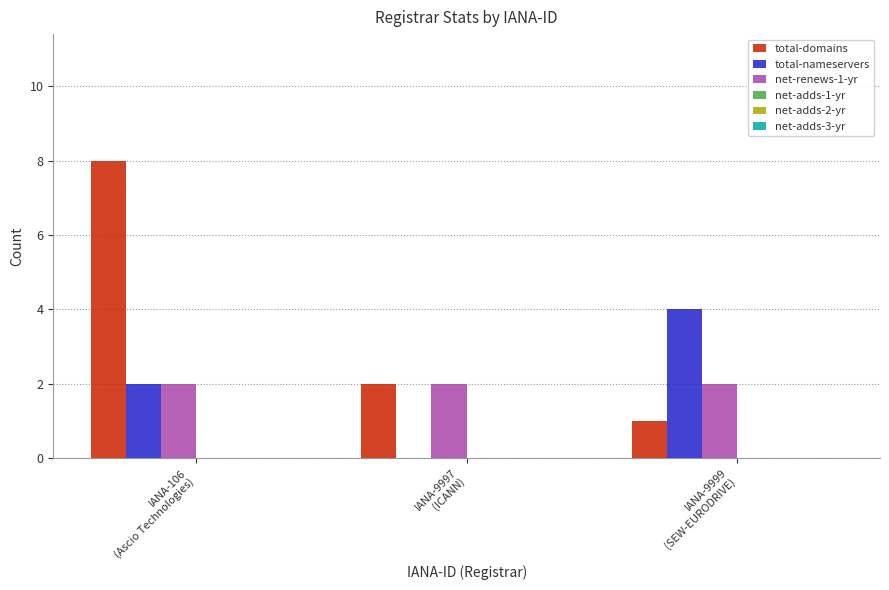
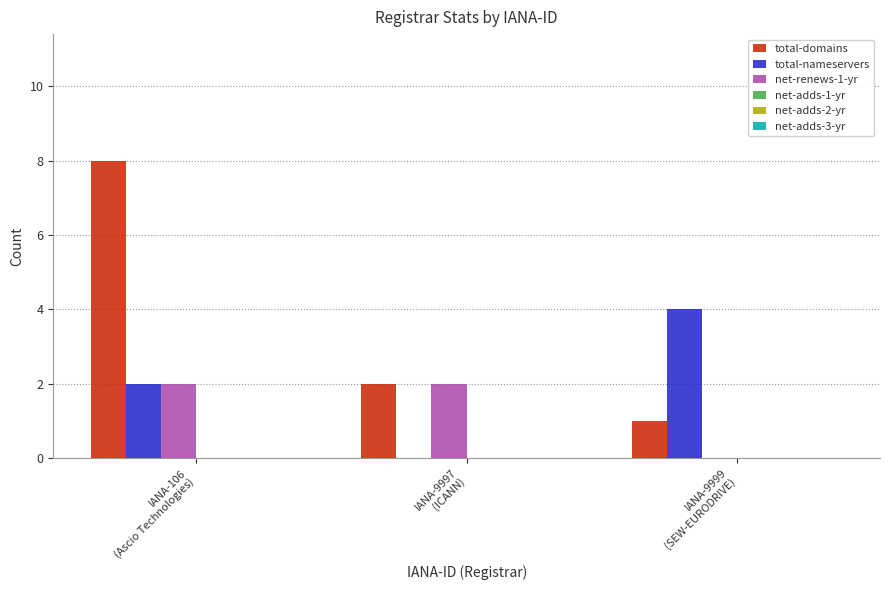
  {
    "total-domains": {
      "IANA-106 (Ascio Technologies)": 8,
      "IANA-9997 (ICANN)": 2,
      "IANA-9999 (SEW-EURODRIVE)": 1
    },
    "total-nameservers": {
      "IANA-106 (Ascio Technologies)": 2,
      "IANA-9997 (ICANN)": 0,
      "IANA-9999 (SEW-EURODRIVE)": 4
    },
    "net-renews-1-yr": {
      "IANA-106 (Ascio Technologies)": 2,
      "IANA-9997 (ICANN)": 2,
-     "IANA-9999 (SEW-EURODRIVE)": 2
+     "IANA-9999 (SEW-EURODRIVE)": 0
    },
    "net-adds-1-yr": {
      "IANA-106 (Ascio Technologies)": 0,
      "IANA-9997 (ICANN)": 0,
      "IANA-9999 (SEW-EURODRIVE)": 0
    },
    "net-adds-2-yr": {
      "IANA-106 (Ascio Technologies)": 0,
      "IANA-9997 (ICANN)": 0,
      "IANA-9999 (SEW-EURODRIVE)": 0
    },
    "net-adds-3-yr": {
      "IANA-106 (Ascio Technologies)": 0,
      "IANA-9997 (ICANN)": 0,
      "IANA-9999 (SEW-EURODRIVE)": 0
    }
  }
